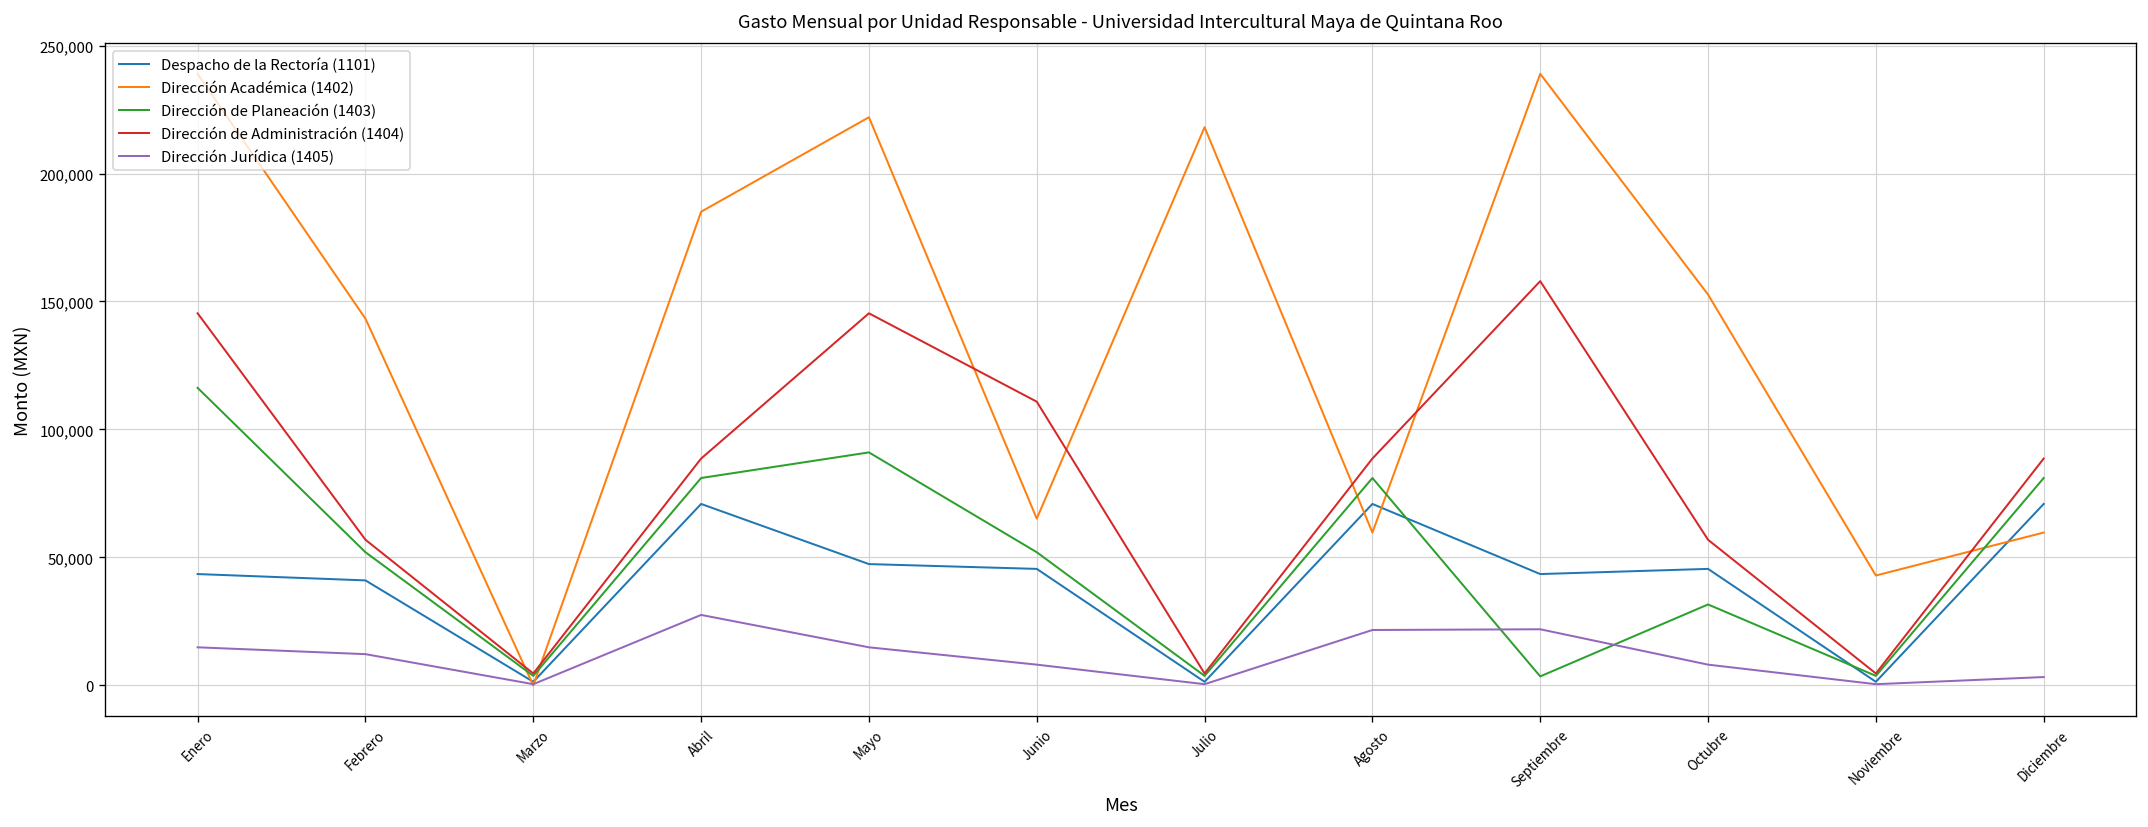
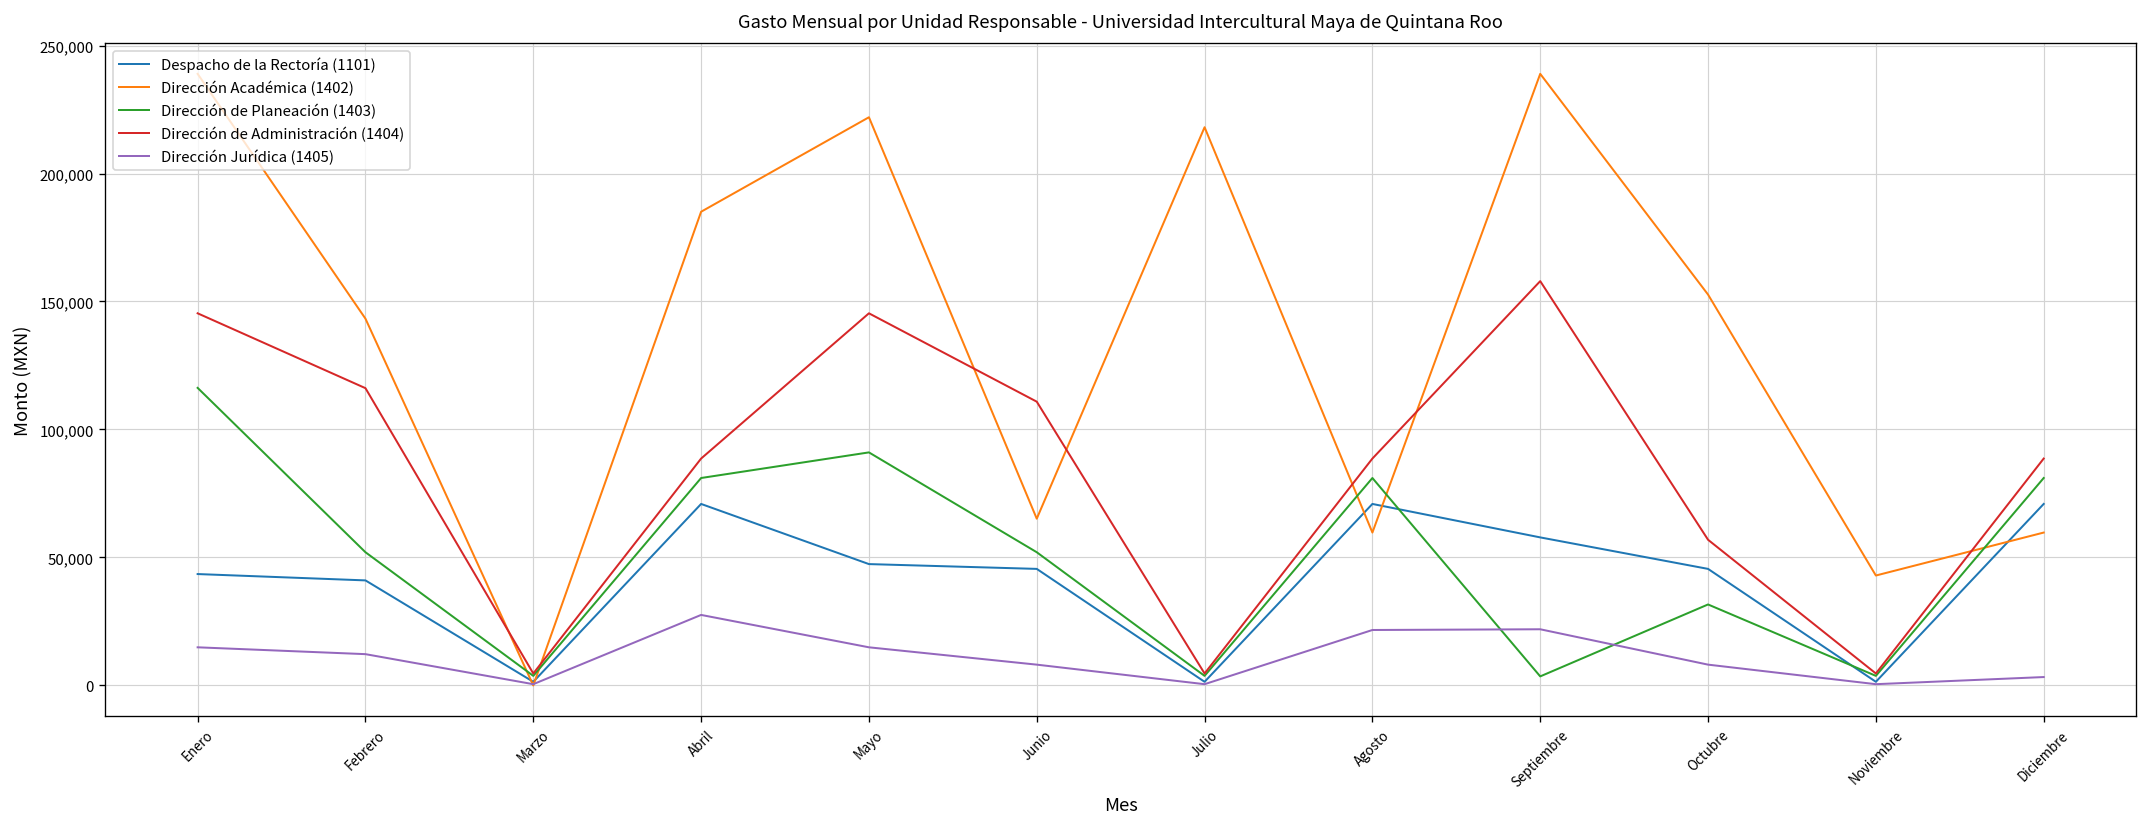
  {
    "Despacho de la Rectoría (1101)": {
      "Enero": "44,000",
      "Febrero": "41,000",
      "Abril": "71,000",
      "Mayo": "47,000",
      "Junio": "46,000",
      "Agosto": "71,000",
-     "Septiembre": "44,000",
+     "Septiembre": "58,000",
      "Octubre": "46,000",
      "Diciembre": "71,000"
    },
    "Dirección Académica (1402)": {
      "Febrero": "143,000",
      "Abril": "185,000",
      "Mayo": "222,000",
      "Junio": "65,000",
      "Julio": "218,000",
      "Agosto": "60,000",
      "Septiembre": "239,000",
      "Octubre": "153,000",
      "Noviembre": "43,000",
      "Diciembre": "60,000"
    },
    "Dirección de Planeación (1403)": {
      "Enero": "116,000",
      "Febrero": "52,000",
      "Abril": "81,000",
      "Mayo": "91,000",
      "Junio": "52,000",
      "Agosto": "81,000",
      "Septiembre": "4,000",
      "Octubre": "32,000",
      "Diciembre": "81,000"
    },
    "Dirección de Administración (1404)": {
      "Enero": "145,000",
-     "Febrero": "57,000",
+     "Febrero": "116,000",
      "Abril": "89,000",
      "Mayo": "145,000",
      "Junio": "111,000",
      "Agosto": "89,000",
      "Septiembre": "158,000",
      "Octubre": "57,000",
      "Diciembre": "89,000"
    },
    "Dirección Jurídica (1405)": {
      "Enero": "15,000",
      "Febrero": "12,000",
      "Abril": "28,000",
      "Mayo": "15,000",
      "Junio": "8,000",
      "Agosto": "22,000",
      "Septiembre": "22,000",
      "Octubre": "8,000",
      "Diciembre": "3,000"
    }
  }
